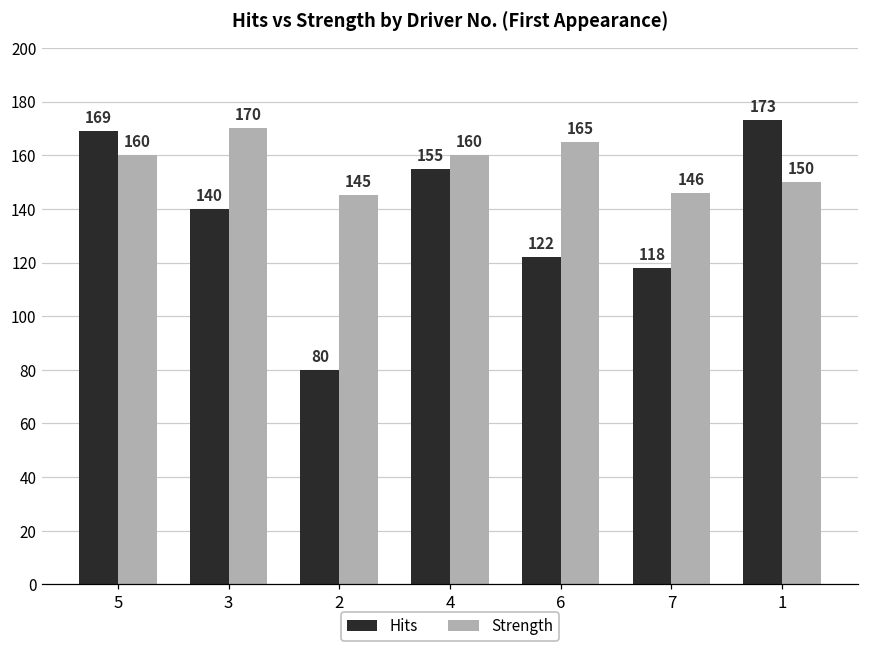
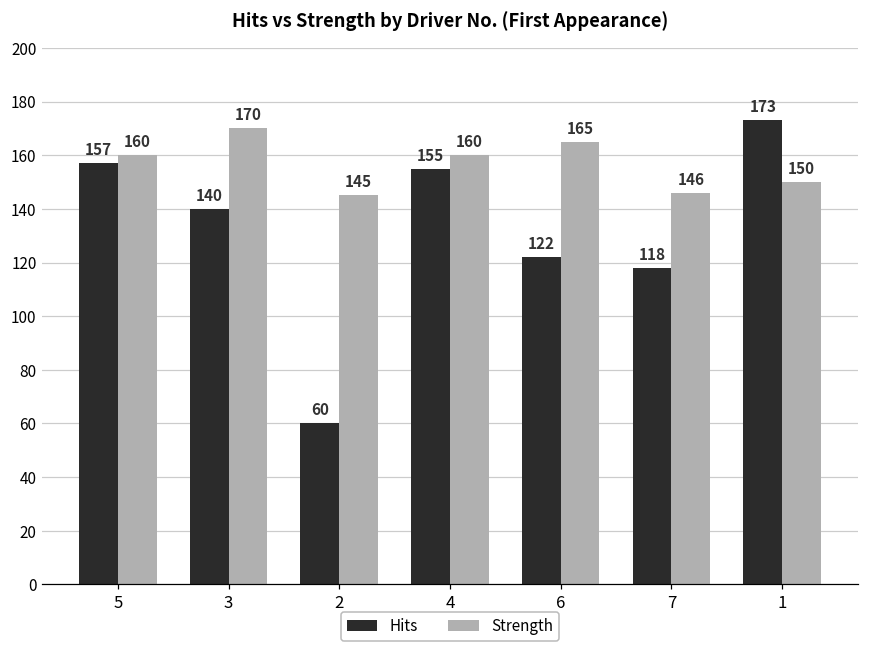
  {
    "Hits": {
-     "5": 169,
+     "5": 157,
      "3": 140,
-     "2": 80,
+     "2": 60,
      "4": 155,
      "6": 122,
      "7": 118,
      "1": 173
    },
    "Strength": {
      "5": 160,
      "3": 170,
      "2": 145,
      "4": 160,
      "6": 165,
      "7": 146,
      "1": 150
    }
  }
